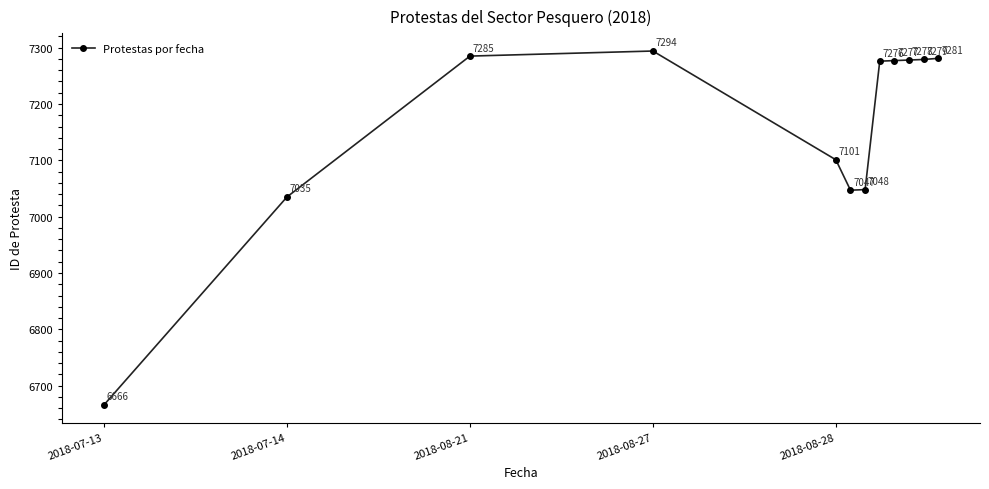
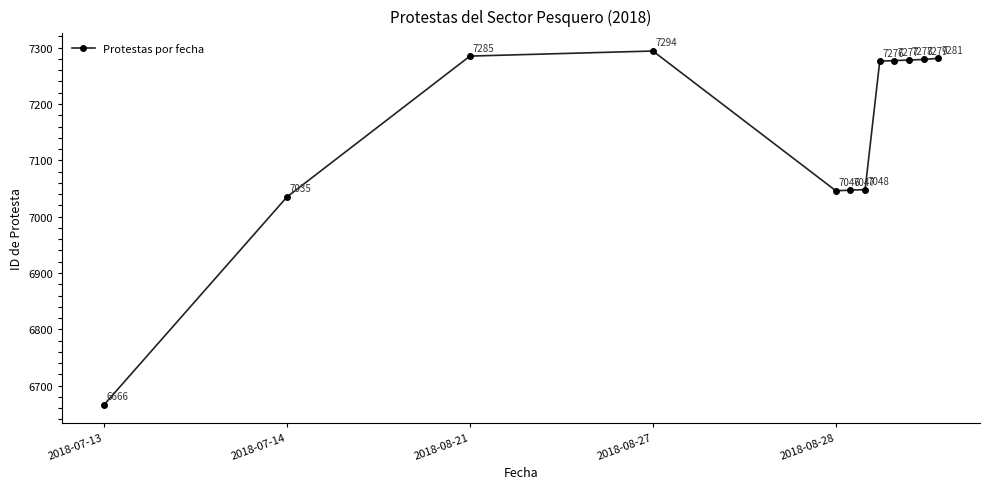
  {
    "2018-07-13": 6666,
    "2018-07-14": 7035,
    "2018-08-21": 7285,
    "2018-08-27": 7294,
-   "2018-08-28": 7101
+   "2018-08-28": 7046
  }
